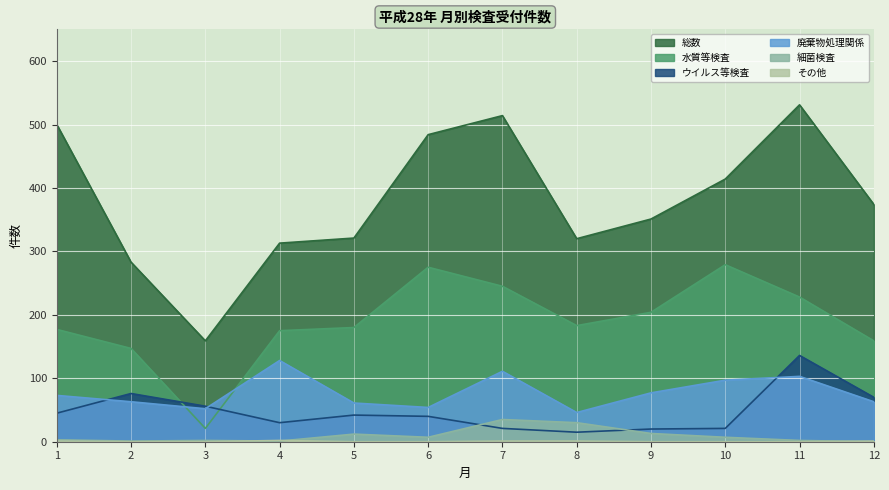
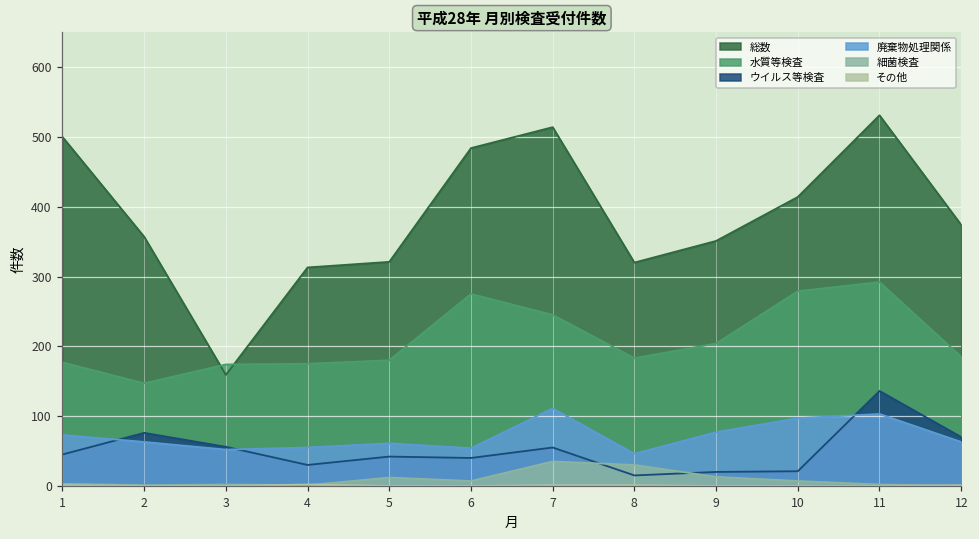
  {
    "総数": {
      "1": 500,
-     "2": 280,
+     "2": 360,
      "3": 160,
      "4": 310,
      "5": 320,
      "6": 480,
      "7": 510,
      "8": 320,
      "9": 350,
      "10": 410,
      "11": 530,
      "12": 370
    },
    "水質等検査": {
      "1": 180,
      "2": 150,
-     "3": 20,
+     "3": 170,
      "4": 180,
      "5": 180,
      "6": 280,
      "7": 250,
      "8": 180,
      "9": 200,
      "10": 280,
-     "11": 230,
-     "12": 160
+     "11": 290,
+     "12": 190
    },
    "ウイルス等検査": {
      "1": 50,
      "2": 80,
      "4": 30,
      "5": 40,
      "6": 40,
-     "7": 20,
+     "7": 60,
      "8": 20,
      "9": 20,
      "10": 20,
      "11": 140,
      "12": 70
    },
    "廃棄物処理関係": {
      "1": 70,
      "2": 60,
-     "4": 130,
+     "4": 60,
      "5": 60,
      "6": 50,
      "7": 110,
      "8": 50,
      "9": 80,
      "10": 100,
      "11": 100,
      "12": 60
    }
  }
